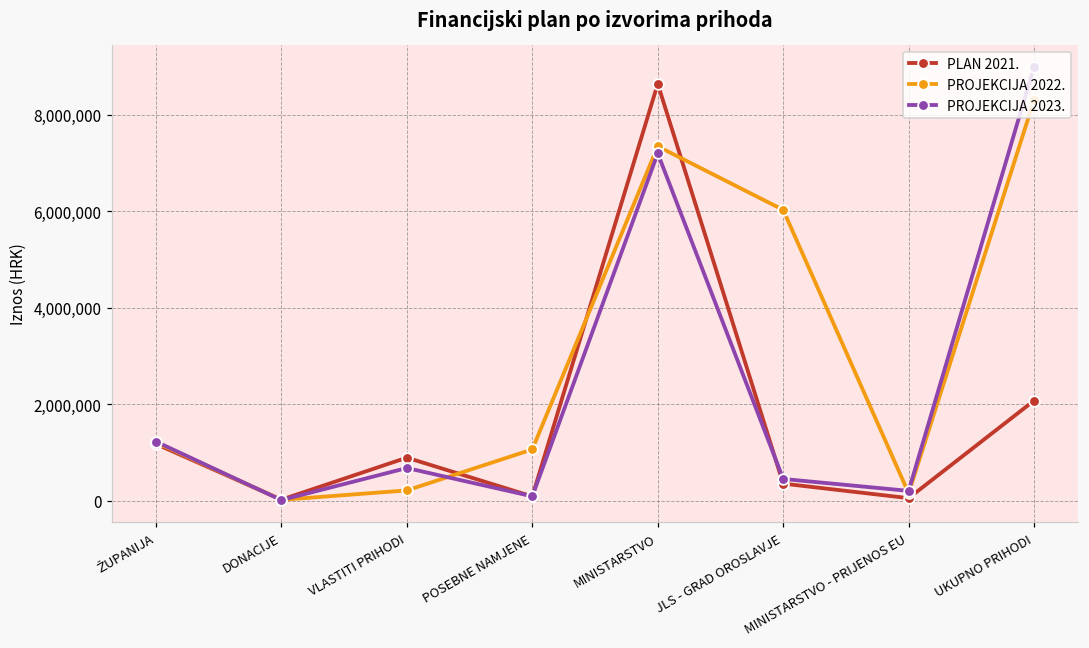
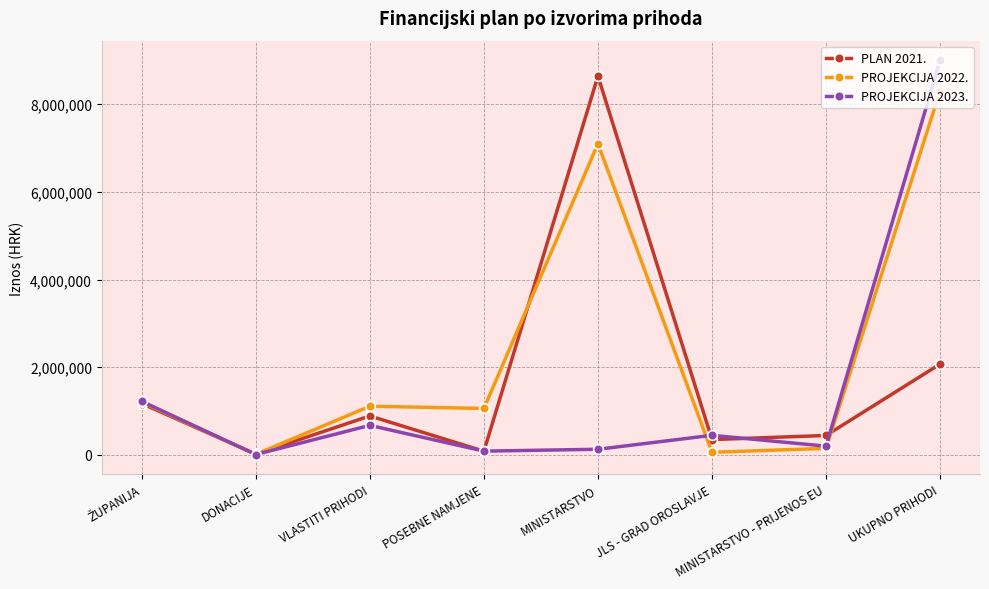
  {
    "PLAN 2021.": {
      "VLASTITI PRIHODI": "900,000",
      "MINISTARSTVO": "8,600,000",
      "JLS - GRAD OROSLAVJE": "400,000",
-     "MINISTARSTVO - PRIJENOS EU": "0",
+     "MINISTARSTVO - PRIJENOS EU": "400,000",
      "UKUPNO PRIHODI": "2,100,000"
    },
    "PROJEKCIJA 2022.": {
-     "VLASTITI PRIHODI": "200,000",
+     "VLASTITI PRIHODI": "1,100,000",
      "POSEBNE NAMJENE": "1,100,000",
-     "MINISTARSTVO": "7,300,000",
-     "JLS - GRAD OROSLAVJE": "6,000,000"
+     "MINISTARSTVO": "7,100,000",
+     "JLS - GRAD OROSLAVJE": "100,000"
    },
    "PROJEKCIJA 2023.": {
      "VLASTITI PRIHODI": "700,000",
-     "MINISTARSTVO": "7,200,000",
+     "MINISTARSTVO": "100,000",
      "JLS - GRAD OROSLAVJE": "400,000"
    }
  }
